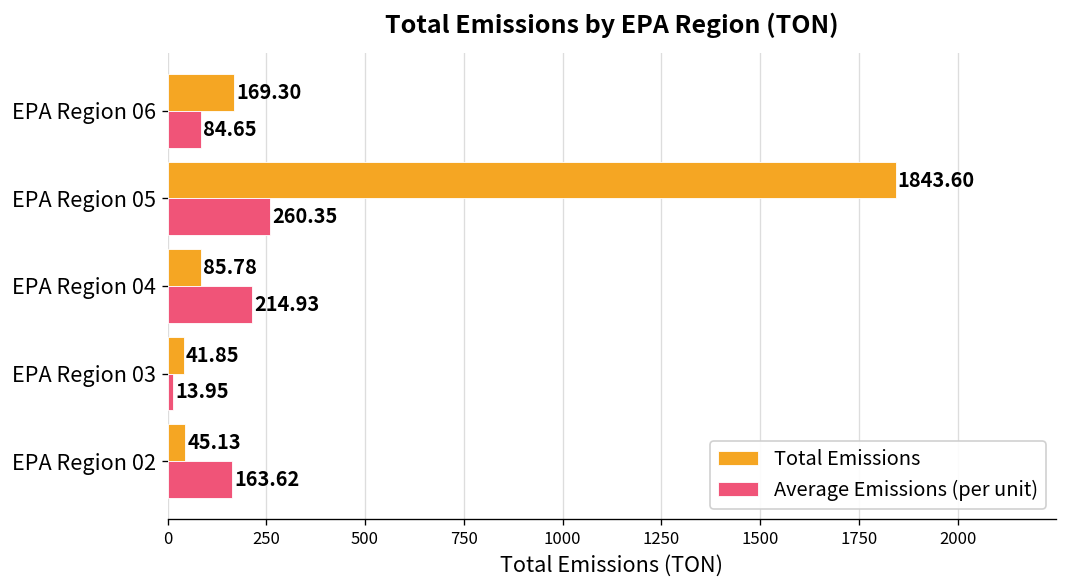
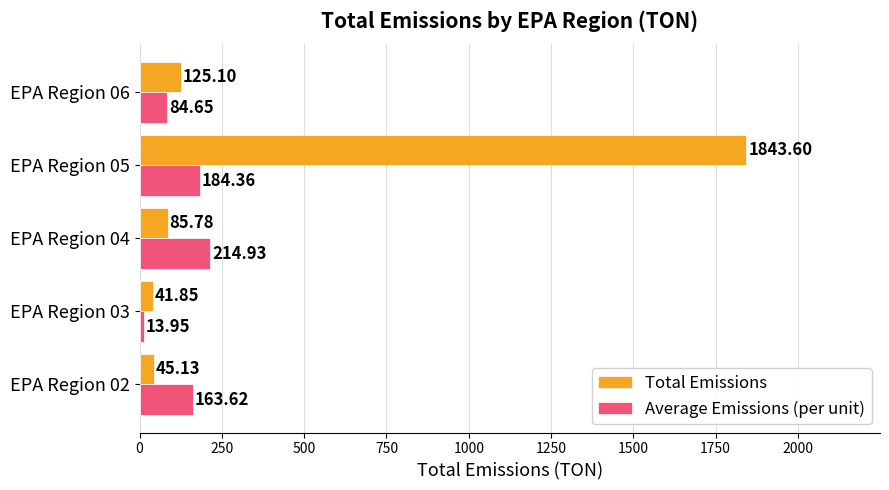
  {
    "Total Emissions": {
-     "EPA Region 06": 169.30,
+     "EPA Region 06": 125.10,
      "EPA Region 05": 1843.60,
      "EPA Region 04": 85.78,
      "EPA Region 03": 41.85,
      "EPA Region 02": 45.13
    },
    "Average Emissions (per unit)": {
      "EPA Region 06": 84.65,
-     "EPA Region 05": 260.35,
+     "EPA Region 05": 184.36,
      "EPA Region 04": 214.93,
      "EPA Region 03": 13.95,
      "EPA Region 02": 163.62
    }
  }
